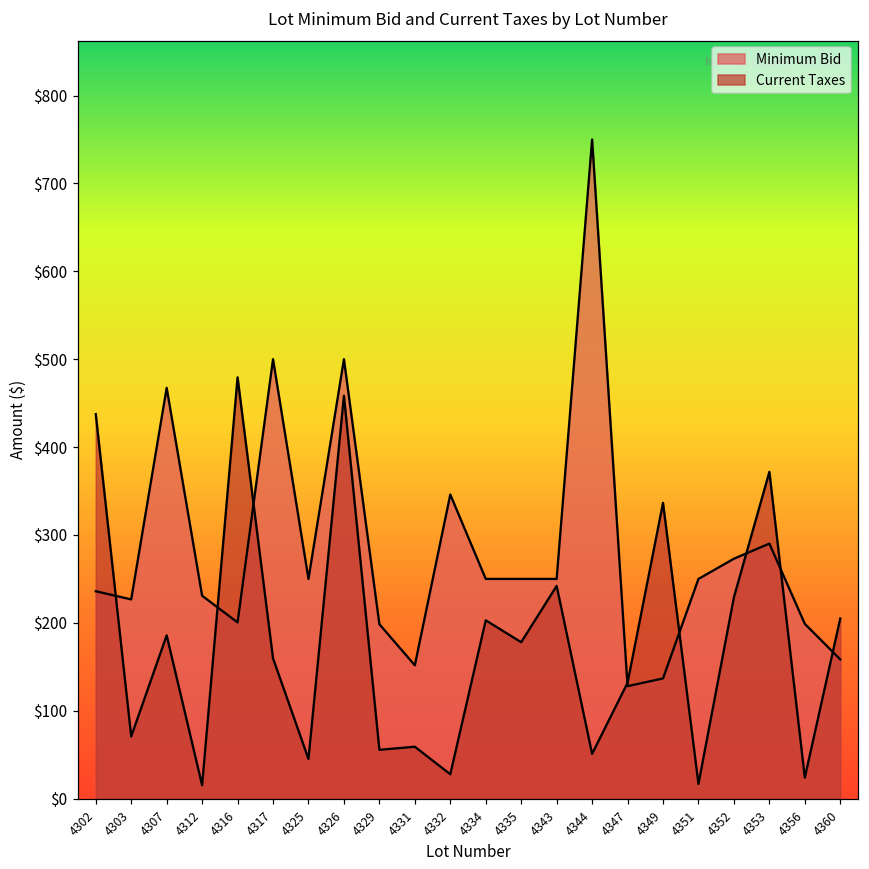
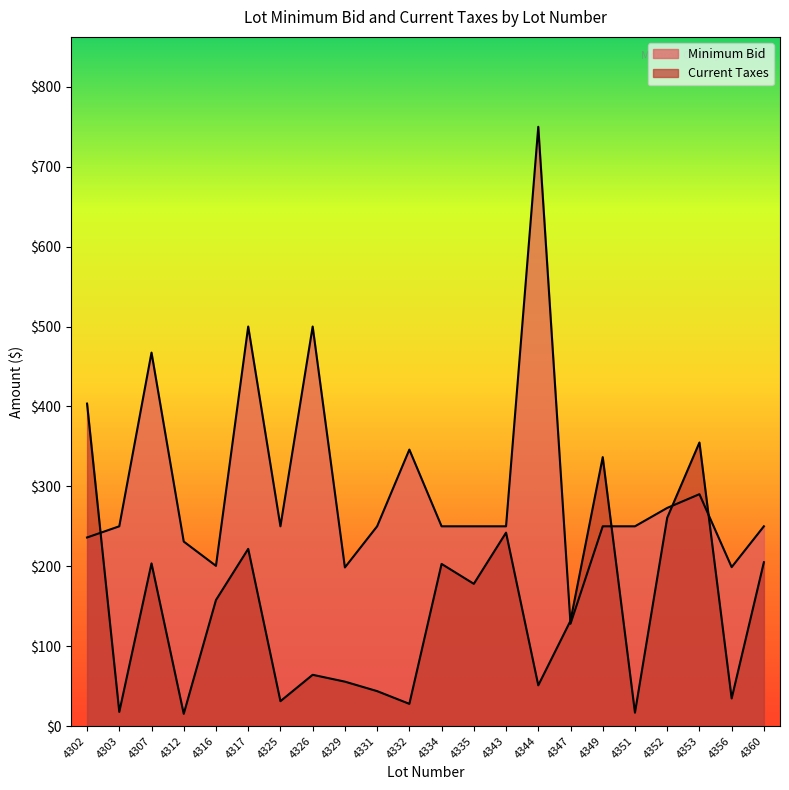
  {
    "Minimum Bid": {
      "4302": "$240",
-     "4303": "$230",
+     "4303": "$250",
      "4307": "$470",
      "4312": "$230",
      "4316": "$200",
      "4317": "$500",
      "4325": "$250",
      "4326": "$500",
      "4329": "$200",
-     "4331": "$150",
+     "4331": "$250",
      "4332": "$350",
      "4334": "$250",
      "4335": "$250",
      "4343": "$250",
      "4344": "$750",
      "4347": "$130",
-     "4349": "$140",
+     "4349": "$250",
      "4351": "$250",
      "4352": "$270",
      "4353": "$290",
      "4356": "$200",
-     "4360": "$160"
+     "4360": "$250"
    },
    "Current Taxes": {
-     "4302": "$440",
-     "4303": "$70",
-     "4307": "$190",
+     "4302": "$400",
+     "4303": "$20",
+     "4307": "$200",
      "4312": "$20",
-     "4316": "$480",
-     "4317": "$160",
-     "4325": "$50",
-     "4326": "$460",
+     "4316": "$160",
+     "4317": "$220",
+     "4325": "$30",
+     "4326": "$60",
      "4329": "$60",
-     "4331": "$60",
+     "4331": "$40",
      "4332": "$30",
      "4334": "$200",
      "4335": "$180",
      "4343": "$240",
      "4344": "$50",
      "4347": "$130",
      "4349": "$340",
      "4351": "$20",
-     "4352": "$230",
-     "4353": "$370",
-     "4356": "$20",
+     "4352": "$260",
+     "4353": "$350",
+     "4356": "$30",
      "4360": "$210"
    }
  }
